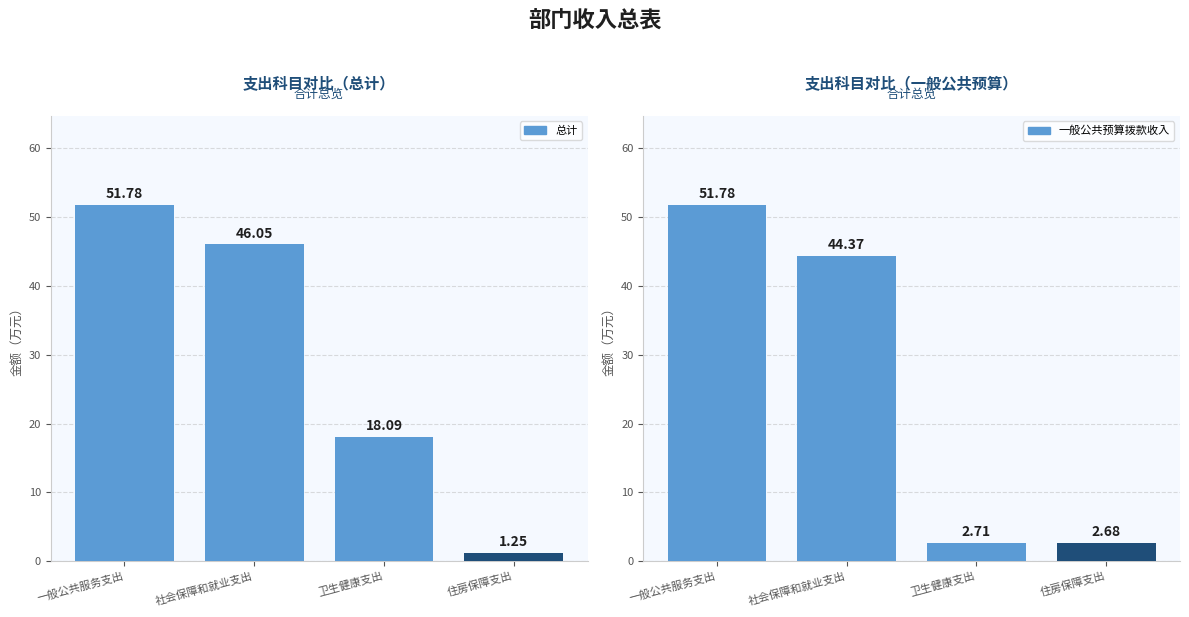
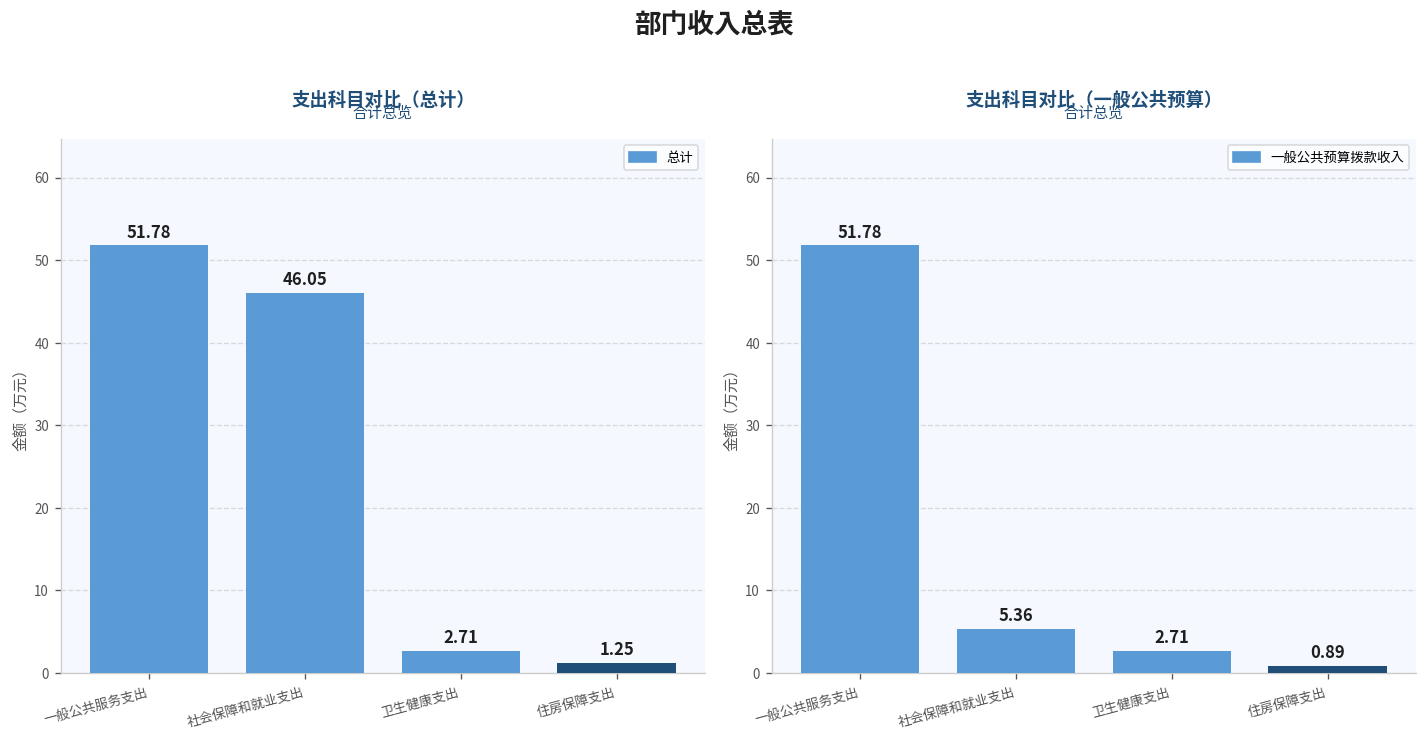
  {
    "支出科目对比（总计）": {
      "一般公共服务支出": 51.78,
      "社会保障和就业支出": 46.05,
-     "卫生健康支出": 18.09,
+     "卫生健康支出": 2.71,
      "住房保障支出": 1.25
    },
    "支出科目对比（一般公共预算）": {
      "一般公共服务支出": 51.78,
-     "社会保障和就业支出": 44.37,
+     "社会保障和就业支出": 5.36,
      "卫生健康支出": 2.71,
-     "住房保障支出": 2.68
+     "住房保障支出": 0.89
    }
  }
